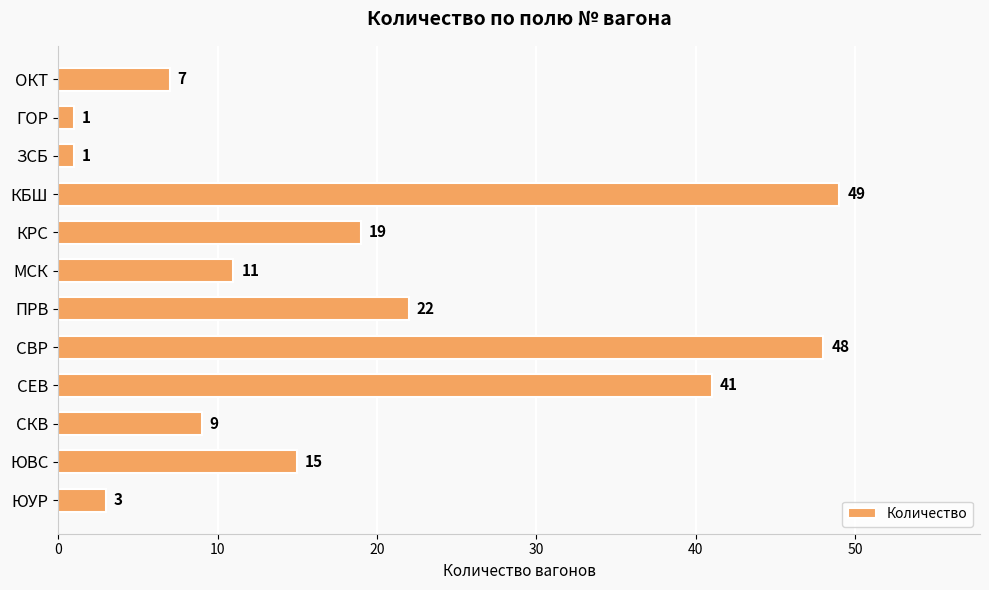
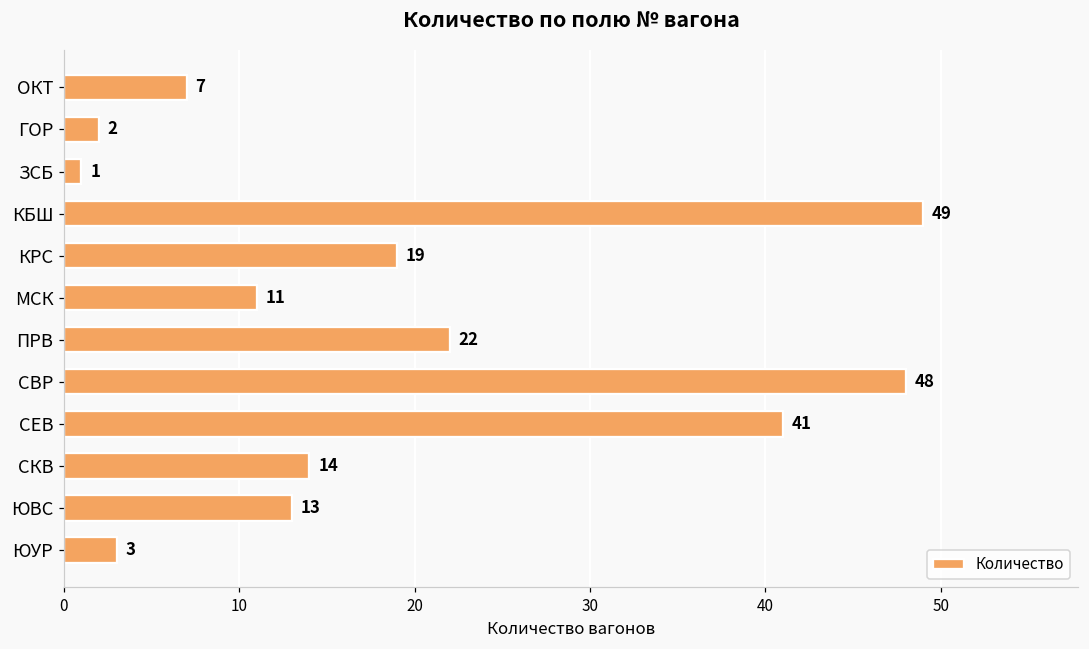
  {
    "ОКТ": 7,
-   "ГОР": 1,
+   "ГОР": 2,
    "ЗСБ": 1,
    "КБШ": 49,
    "КРС": 19,
    "МСК": 11,
    "ПРВ": 22,
    "СВР": 48,
    "СЕВ": 41,
-   "СКВ": 9,
-   "ЮВС": 15,
+   "СКВ": 14,
+   "ЮВС": 13,
    "ЮУР": 3
  }
